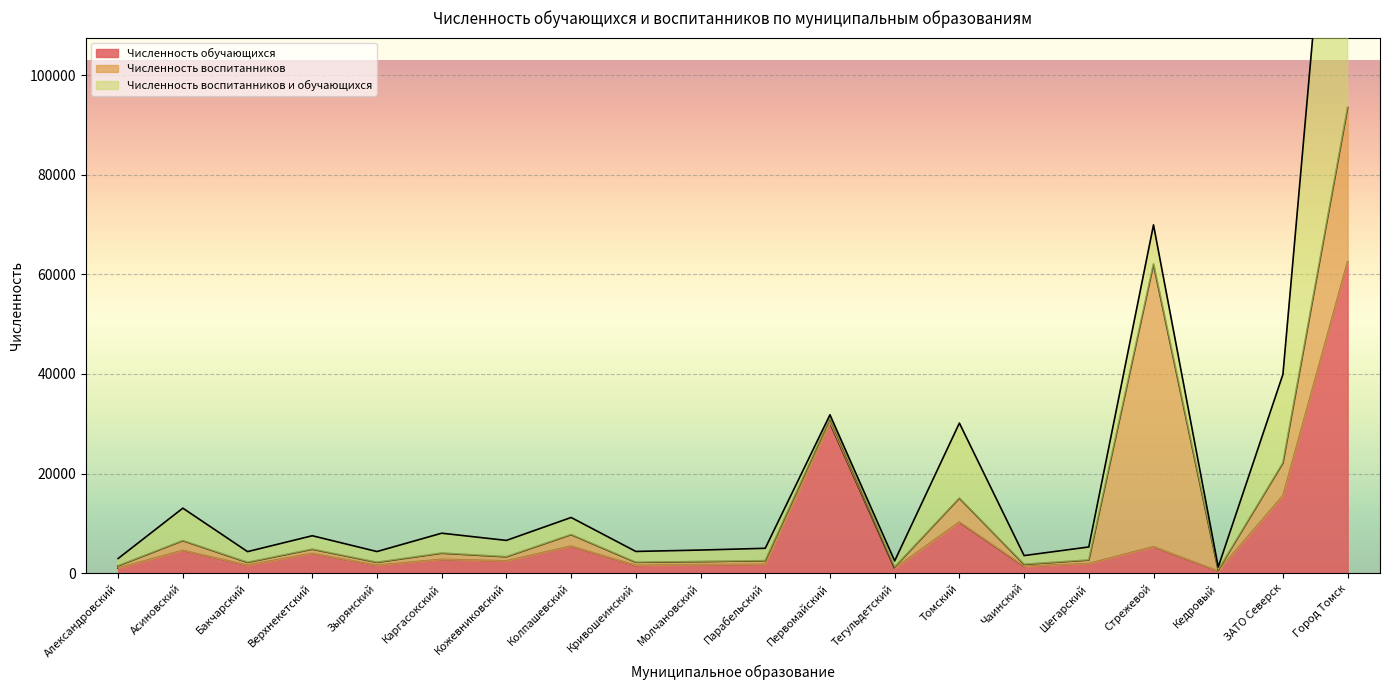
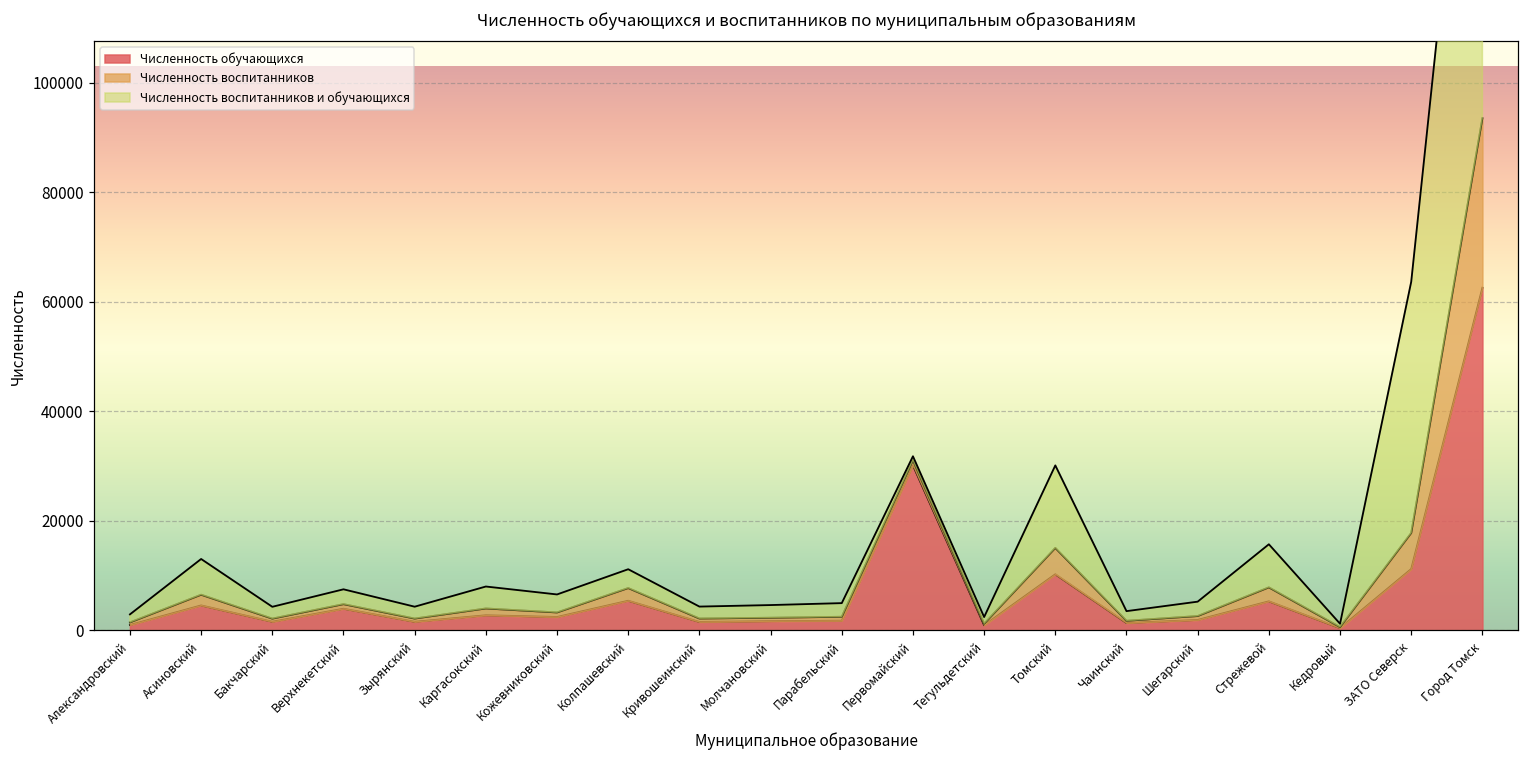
  {
    "Численность обучающихся": {
      "Асиновский": 5000,
      "Бакчарский": 2000,
      "Верхнекетский": 4000,
      "Зырянский": 2000,
      "Каргасокский": 3000,
      "Кожевниковский": 2000,
      "Колпашевский": 5000,
      "Кривошеинский": 2000,
      "Молчановский": 2000,
      "Парабельский": 2000,
      "Первомайский": 30000,
      "Томский": 10000,
      "Шегарский": 2000,
      "Стрежевой": 5000,
-     "ЗАТО Северск": 16000,
+     "ЗАТО Северск": 11000,
      "Город Томск": 63000
    },
    "Численность воспитанников": {
      "Асиновский": 2000,
      "Бакчарский": 1000,
      "Верхнекетский": 1000,
      "Зырянский": 1000,
      "Каргасокский": 1000,
      "Кожевниковский": 1000,
      "Колпашевский": 2000,
      "Кривошеинский": 1000,
      "Молчановский": 1000,
      "Парабельский": 1000,
      "Первомайский": 1000,
      "Томский": 5000,
      "Шегарский": 1000,
-     "Стрежевой": 57000,
+     "Стрежевой": 3000,
      "ЗАТО Северск": 7000,
      "Город Томск": 31000
    },
    "Численность воспитанников и обучающихся": {
      "Александровский": 1000,
      "Асиновский": 7000,
      "Бакчарский": 2000,
      "Верхнекетский": 3000,
      "Зырянский": 2000,
      "Каргасокский": 4000,
      "Кожевниковский": 3000,
      "Колпашевский": 3000,
      "Кривошеинский": 2000,
      "Молчановский": 2000,
      "Парабельский": 2000,
      "Первомайский": 1000,
      "Тегульдетский": 1000,
      "Томский": 15000,
      "Чаинский": 2000,
      "Шегарский": 3000,
      "Стрежевой": 8000,
      "Кедровый": 1000,
-     "ЗАТО Северск": 18000
+     "ЗАТО Северск": 46000
    }
  }
